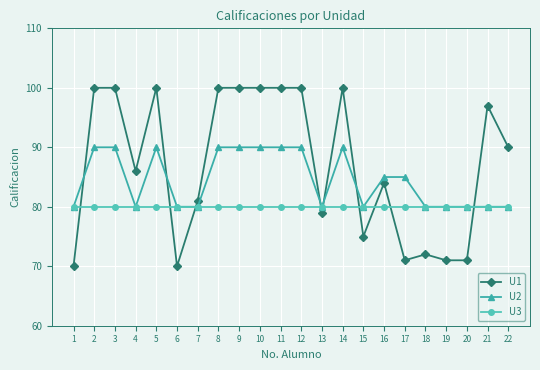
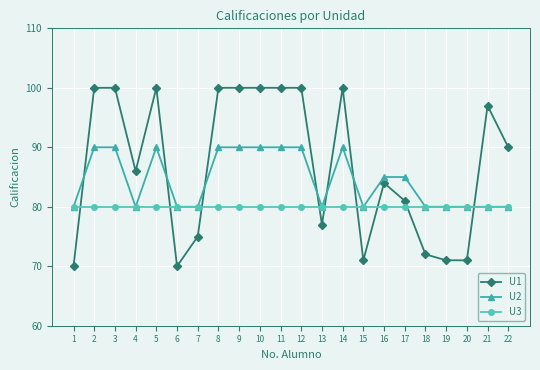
  {
    "U1": {
      "1": 70,
      "2": 100,
      "3": 100,
      "4": 86,
      "5": 100,
      "6": 70,
-     "7": 81,
+     "7": 75,
      "8": 100,
      "9": 100,
      "10": 100,
      "11": 100,
      "12": 100,
-     "13": 79,
+     "13": 77,
      "14": 100,
-     "15": 75,
+     "15": 71,
      "16": 84,
-     "17": 71,
+     "17": 81,
      "18": 72,
      "19": 71,
      "20": 71,
      "21": 97,
      "22": 90
    }
  }
